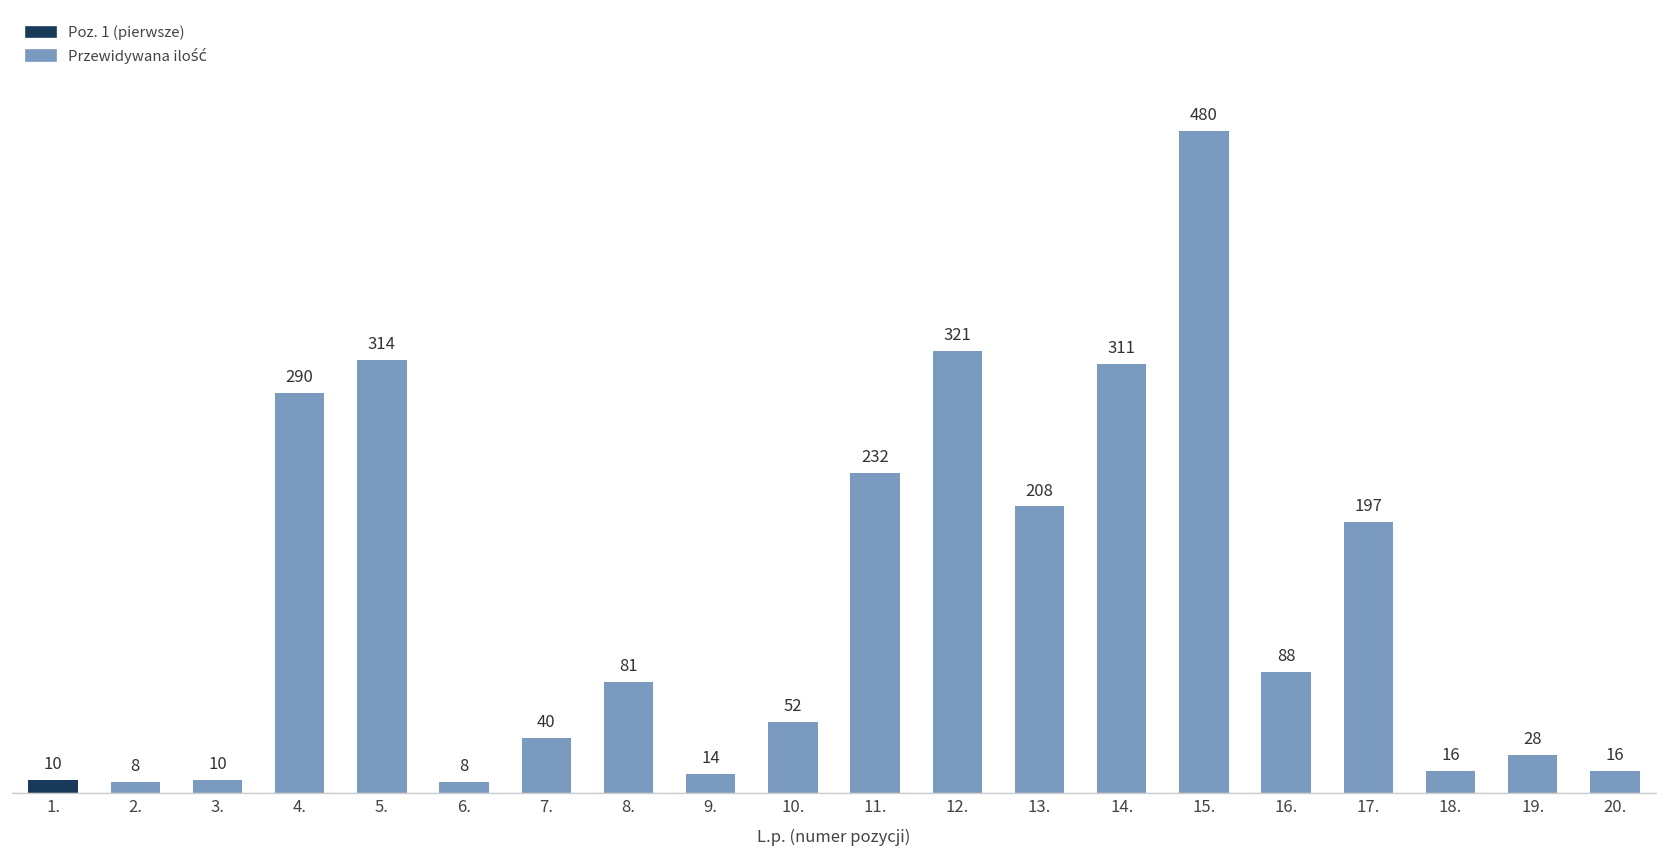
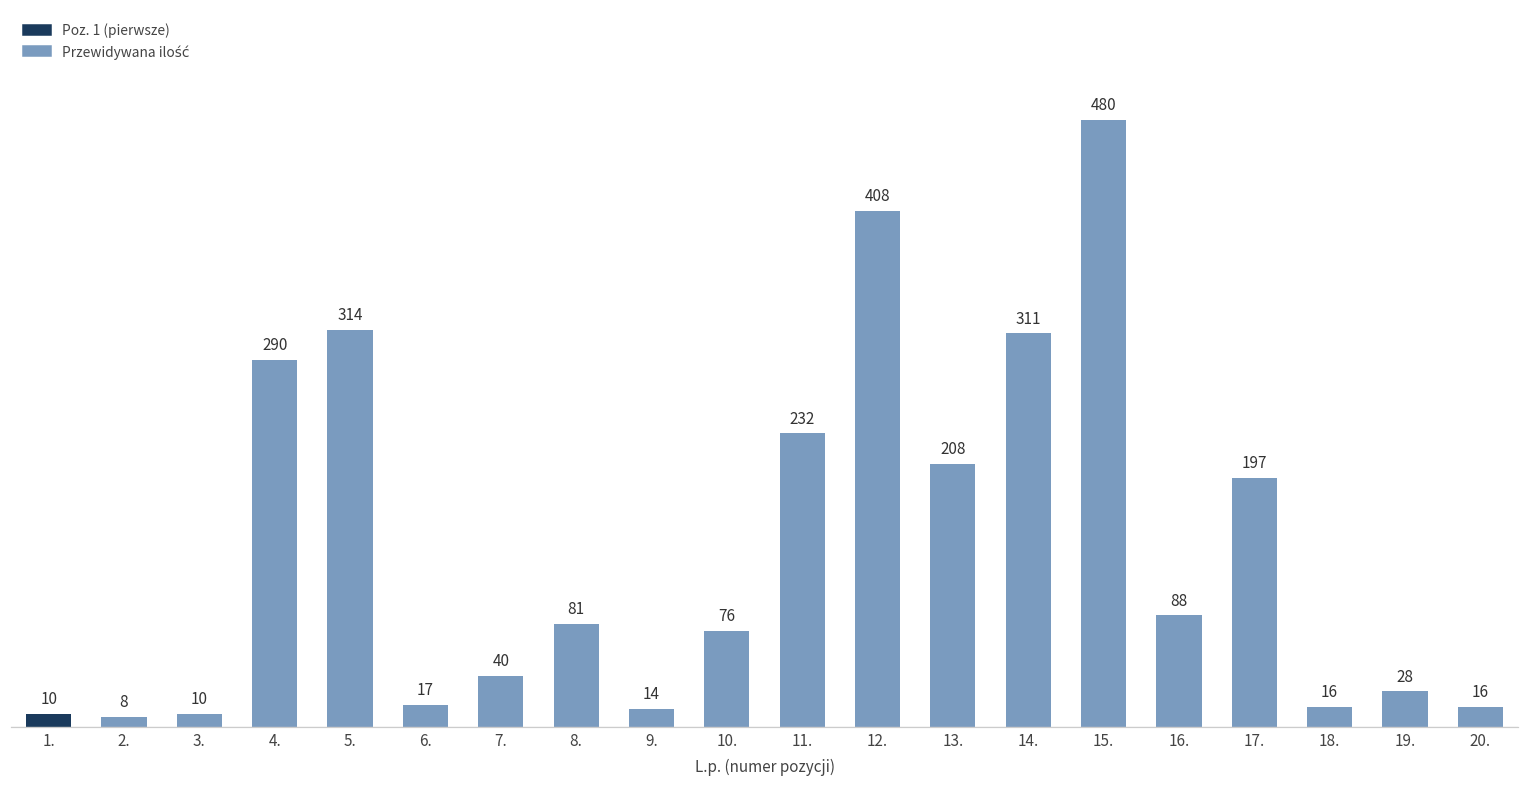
  {
    "1.": 10,
    "2.": 8,
    "3.": 10,
    "4.": 290,
    "5.": 314,
-   "6.": 8,
+   "6.": 17,
    "7.": 40,
    "8.": 81,
    "9.": 14,
-   "10.": 52,
+   "10.": 76,
    "11.": 232,
-   "12.": 321,
+   "12.": 408,
    "13.": 208,
    "14.": 311,
    "15.": 480,
    "16.": 88,
    "17.": 197,
    "18.": 16,
    "19.": 28,
    "20.": 16
  }
